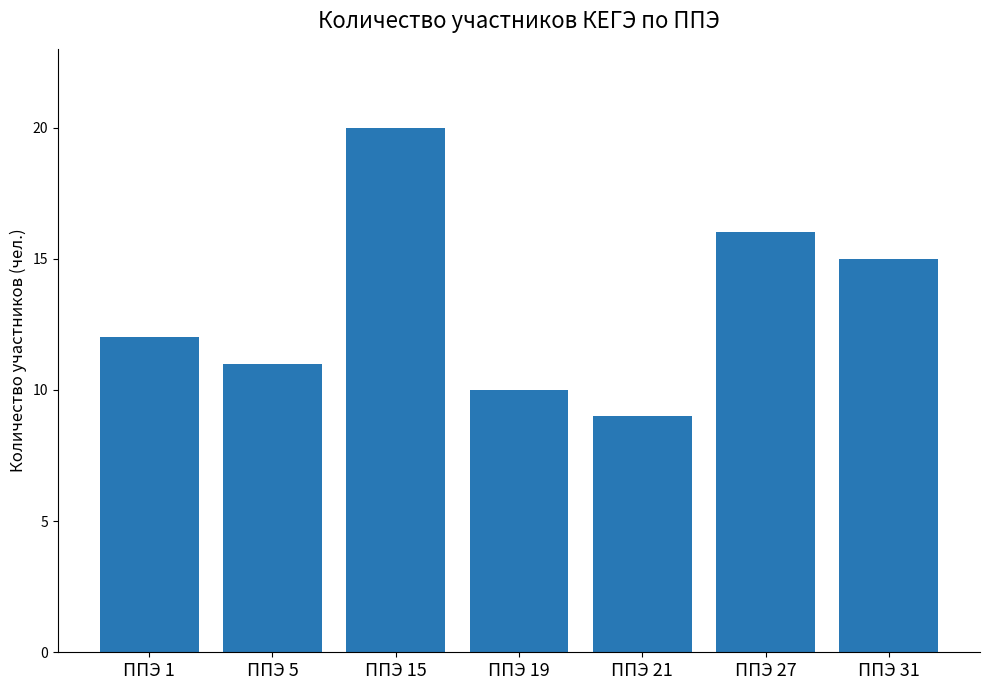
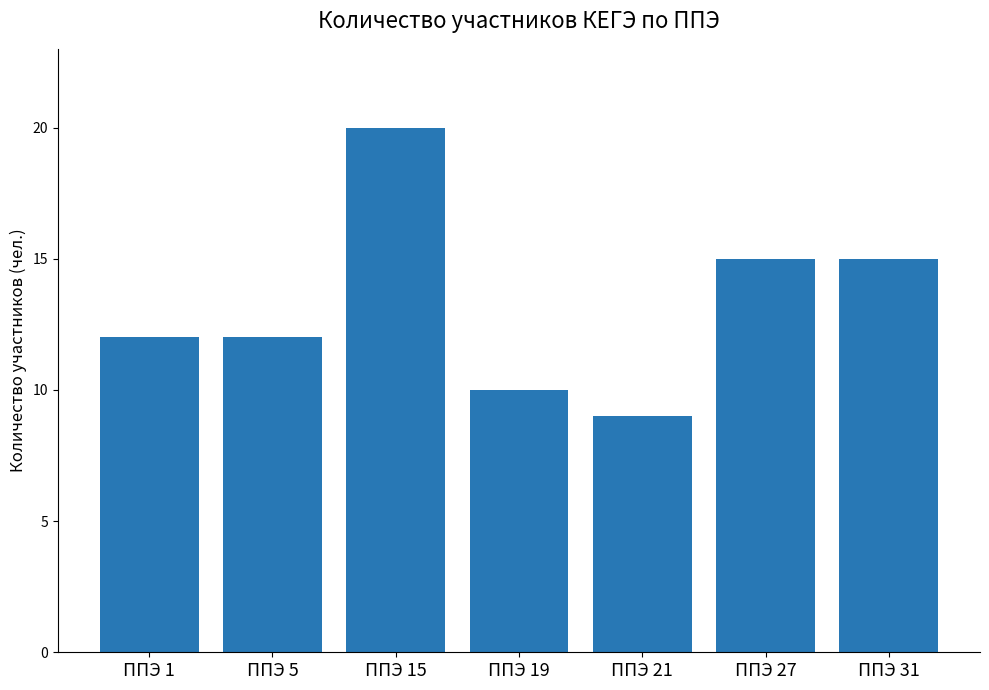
  {
    "ППЭ 1": 12,
-   "ППЭ 5": 11,
+   "ППЭ 5": 12,
    "ППЭ 15": 20,
    "ППЭ 19": 10,
    "ППЭ 21": 9,
-   "ППЭ 27": 16,
+   "ППЭ 27": 15,
    "ППЭ 31": 15
  }
